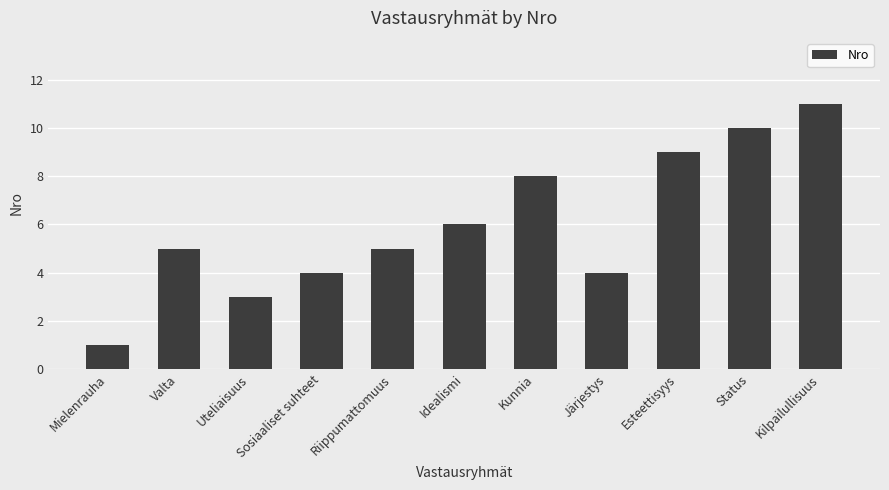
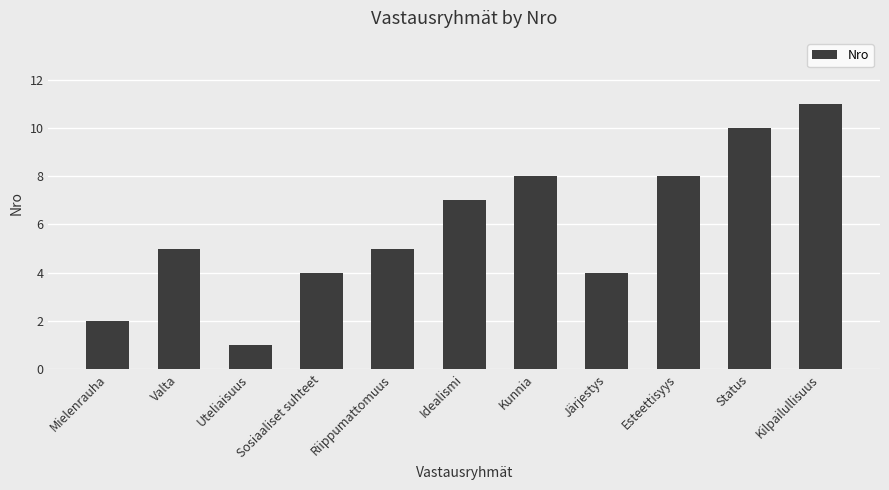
  {
-   "Mielenrauha": 1,
+   "Mielenrauha": 2,
    "Valta": 5,
-   "Uteliaisuus": 3,
+   "Uteliaisuus": 1,
    "Sosiaaliset suhteet": 4,
    "Riippumattomuus": 5,
-   "Idealismi": 6,
+   "Idealismi": 7,
    "Kunnia": 8,
    "Järjestys": 4,
-   "Esteettisyys": 9,
+   "Esteettisyys": 8,
    "Status": 10,
    "Kilpailullisuus": 11
  }
